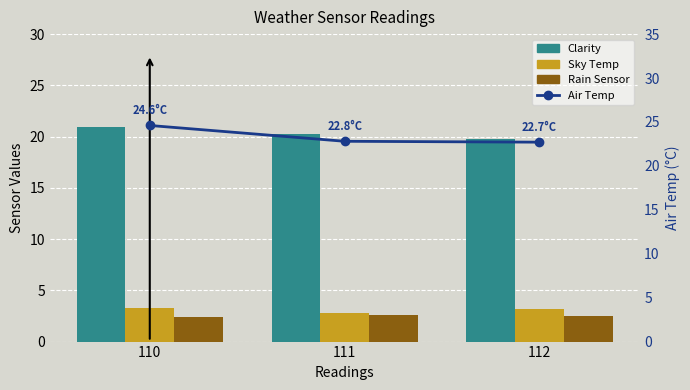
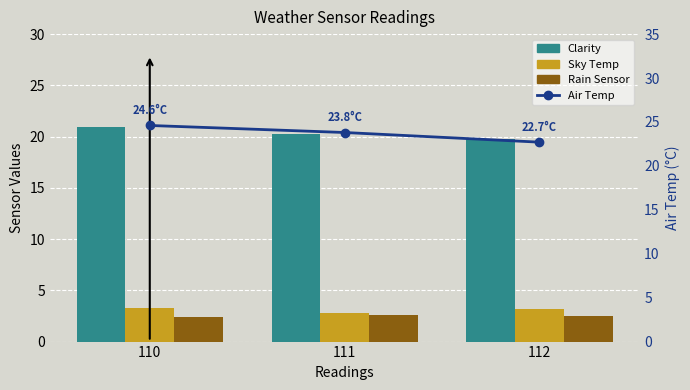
  {
    "Air Temp": {
      "110": "24.6°C",
-     "111": "22.8°C",
+     "111": "23.8°C",
      "112": "22.7°C"
    }
  }
